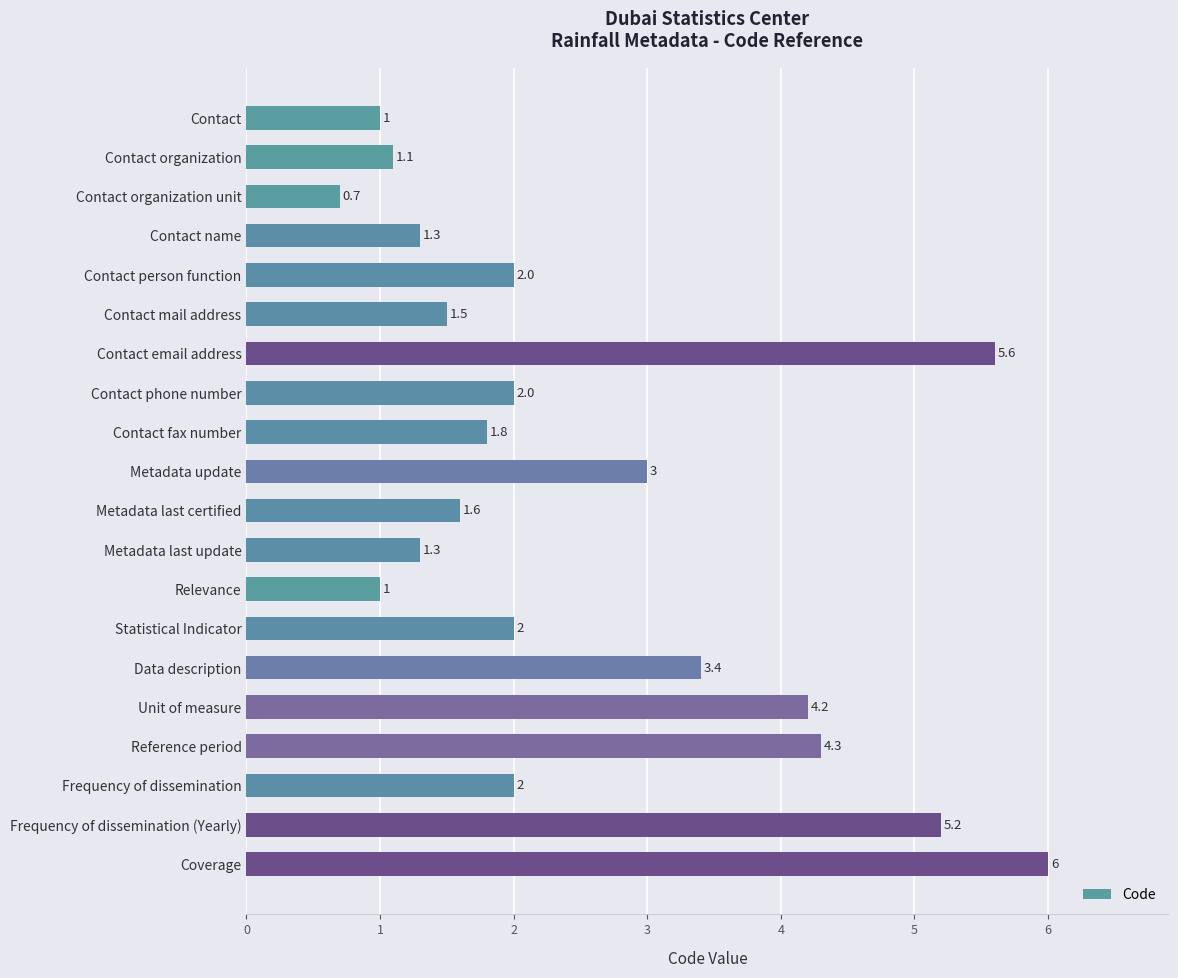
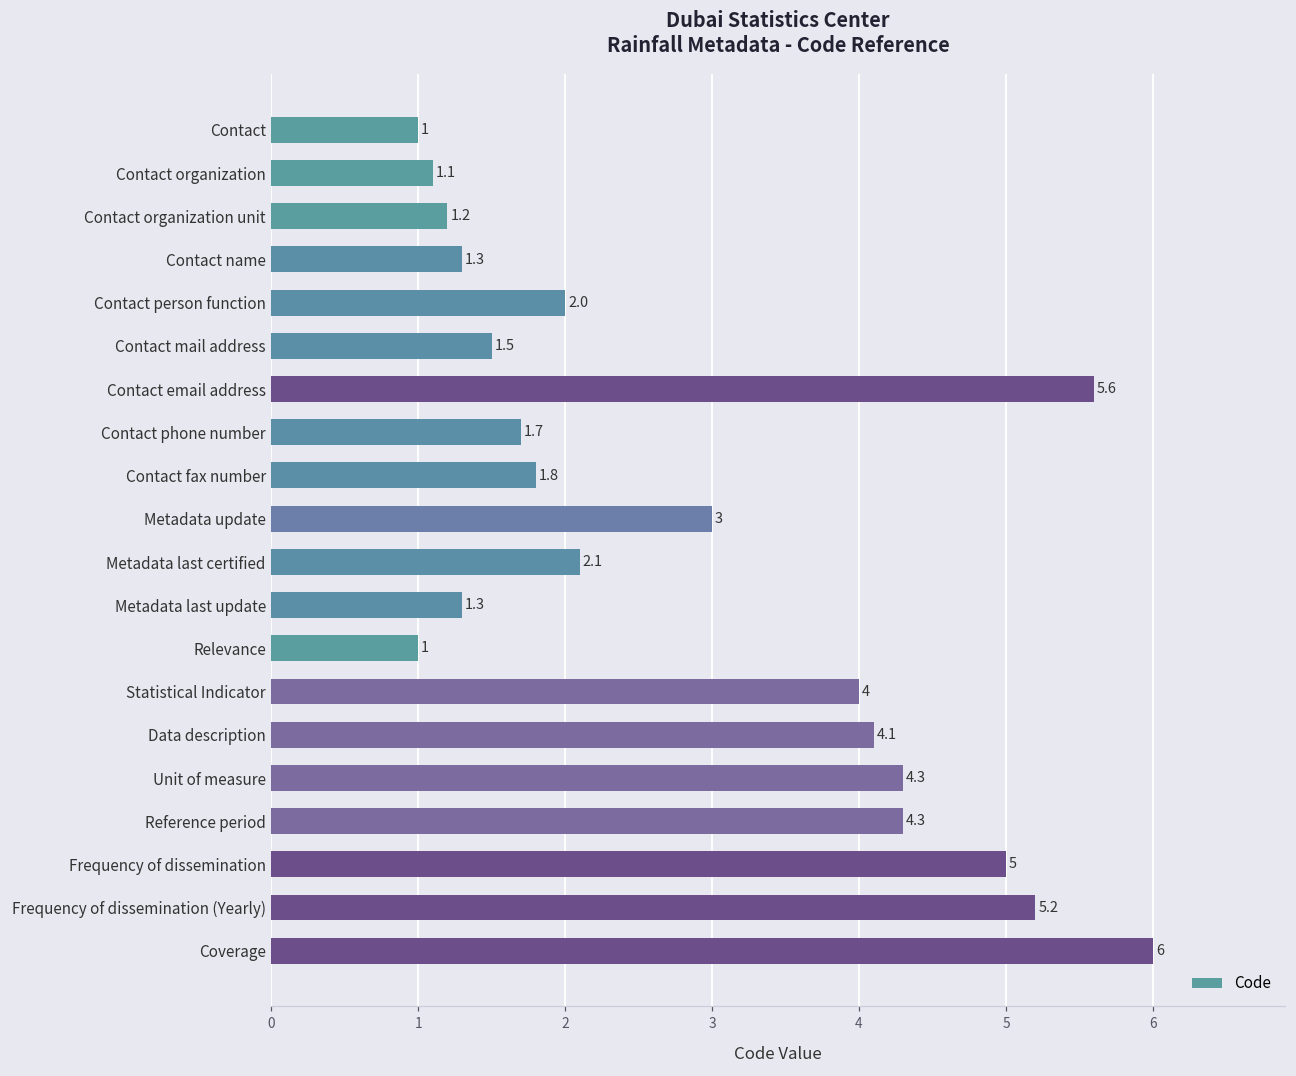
  {
    "Contact": 1,
    "Contact organization": 1.1,
-   "Contact organization unit": 0.7,
+   "Contact organization unit": 1.2,
    "Contact name": 1.3,
    "Contact person function": 2.0,
    "Contact mail address": 1.5,
    "Contact email address": 5.6,
-   "Contact phone number": 2.0,
+   "Contact phone number": 1.7,
    "Contact fax number": 1.8,
    "Metadata update": 3,
-   "Metadata last certified": 1.6,
+   "Metadata last certified": 2.1,
    "Metadata last update": 1.3,
    "Relevance": 1,
-   "Statistical Indicator": 2,
-   "Data description": 3.4,
-   "Unit of measure": 4.2,
+   "Statistical Indicator": 4,
+   "Data description": 4.1,
+   "Unit of measure": 4.3,
    "Reference period": 4.3,
-   "Frequency of dissemination": 2,
+   "Frequency of dissemination": 5,
    "Frequency of dissemination (Yearly)": 5.2,
    "Coverage": 6
  }
